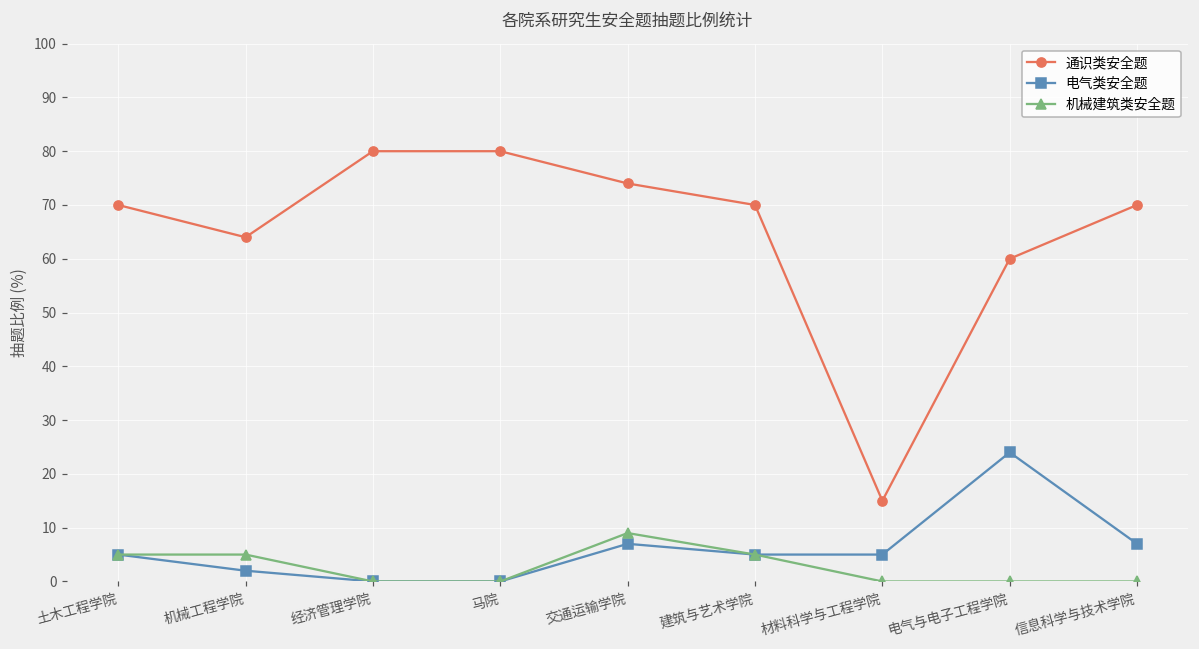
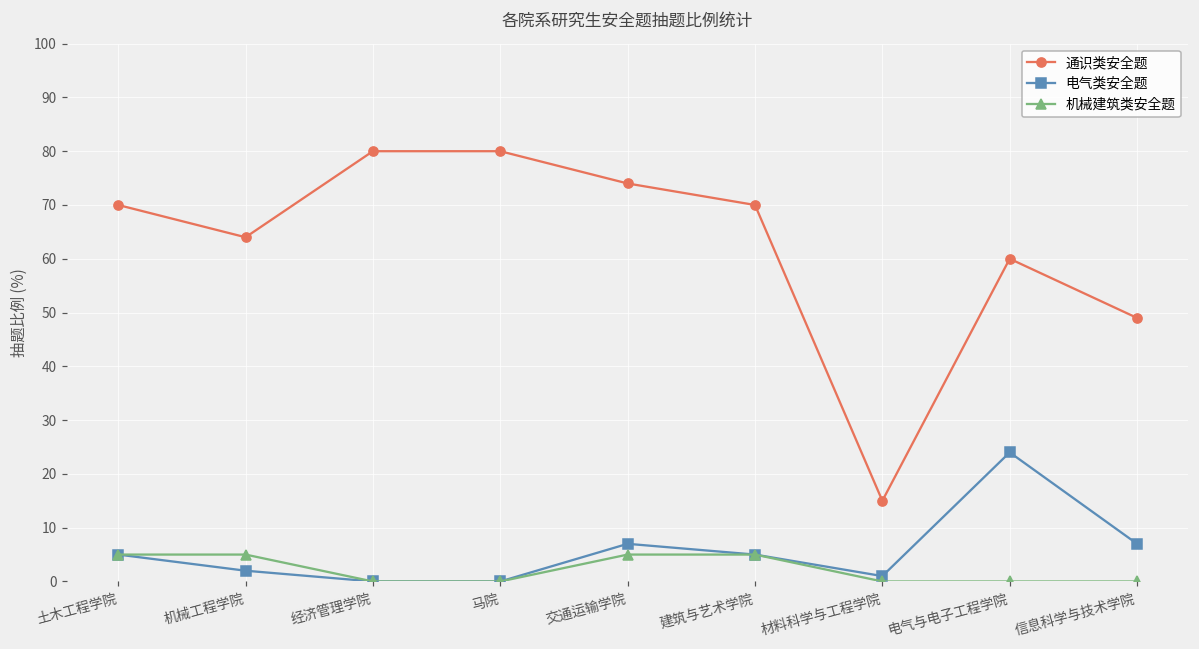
  {
    "通识类安全题": {
      "土木工程学院": 70,
      "机械工程学院": 64,
      "经济管理学院": 80,
      "马院": 80,
      "交通运输学院": 74,
      "建筑与艺术学院": 70,
      "材料科学与工程学院": 15,
      "电气与电子工程学院": 60,
-     "信息科学与技术学院": 70
+     "信息科学与技术学院": 49
    },
    "电气类安全题": {
      "机械工程学院": 2,
      "交通运输学院": 7,
-     "材料科学与工程学院": 5,
+     "材料科学与工程学院": 1,
      "电气与电子工程学院": 24,
      "信息科学与技术学院": 7
    },
    "机械建筑类安全题": {
      "机械工程学院": 5,
-     "交通运输学院": 9,
+     "交通运输学院": 5,
      "材料科学与工程学院": 0,
      "电气与电子工程学院": 0,
      "信息科学与技术学院": 0
    }
  }
